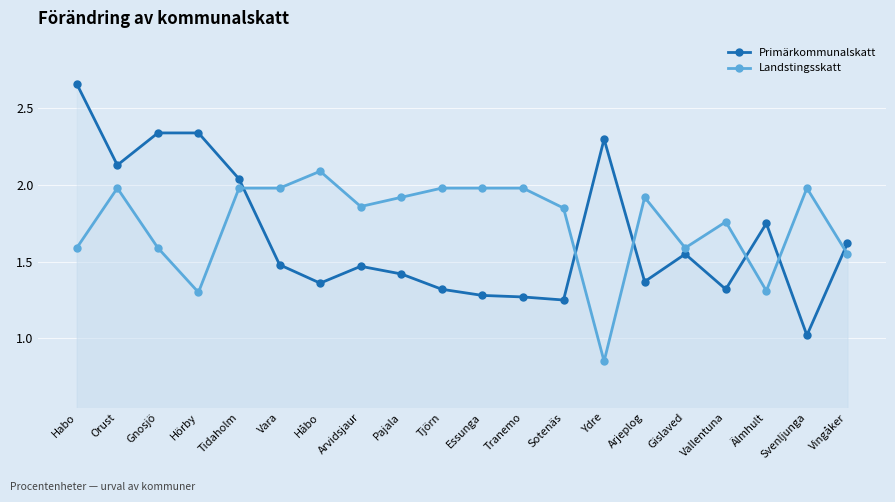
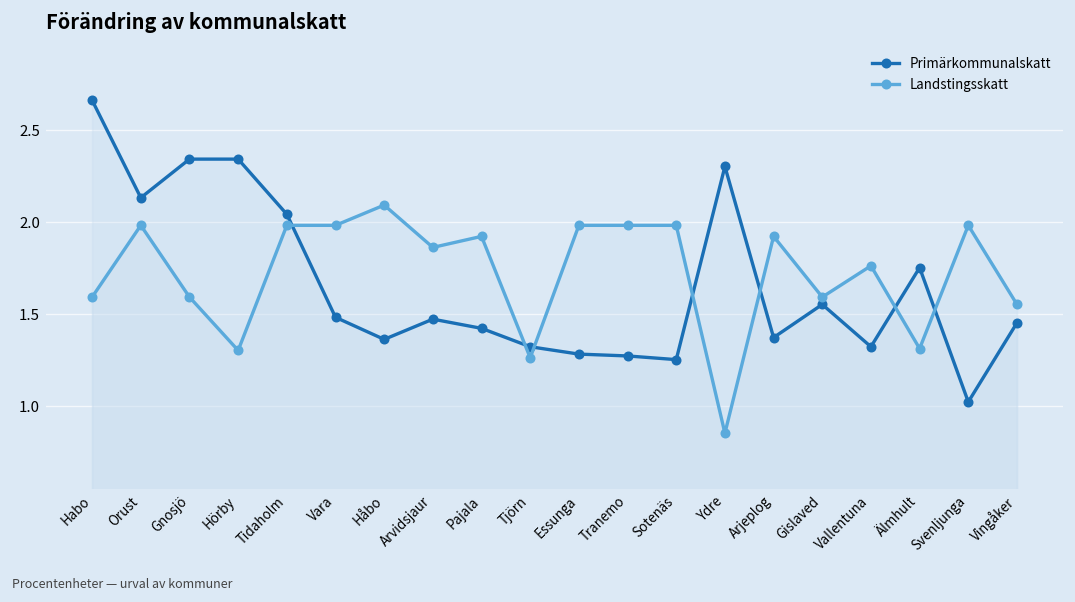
  {
    "Primärkommunalskatt": {
      "Habo": 2.66,
      "Orust": 2.13,
      "Gnosjö": 2.34,
      "Hörby": 2.34,
      "Tidaholm": 2.04,
      "Vara": 1.48,
      "Håbo": 1.36,
      "Arvidsjaur": 1.47,
      "Pajala": 1.42,
      "Tjörn": 1.32,
      "Essunga": 1.28,
      "Tranemo": 1.27,
      "Sotenäs": 1.25,
      "Ydre": 2.30,
      "Arjeplog": 1.37,
      "Gislaved": 1.55,
      "Vallentuna": 1.32,
      "Älmhult": 1.75,
      "Svenljunga": 1.02,
-     "Vingåker": 1.62
+     "Vingåker": 1.45
    },
    "Landstingsskatt": {
      "Habo": 1.59,
      "Orust": 1.98,
      "Gnosjö": 1.59,
      "Hörby": 1.30,
      "Tidaholm": 1.98,
      "Vara": 1.98,
      "Håbo": 2.09,
      "Arvidsjaur": 1.86,
      "Pajala": 1.92,
-     "Tjörn": 1.98,
+     "Tjörn": 1.26,
      "Essunga": 1.98,
      "Tranemo": 1.98,
-     "Sotenäs": 1.85,
+     "Sotenäs": 1.98,
      "Ydre": 0.85,
      "Arjeplog": 1.92,
      "Gislaved": 1.59,
      "Vallentuna": 1.76,
      "Älmhult": 1.31,
      "Svenljunga": 1.98,
      "Vingåker": 1.55
    }
  }
